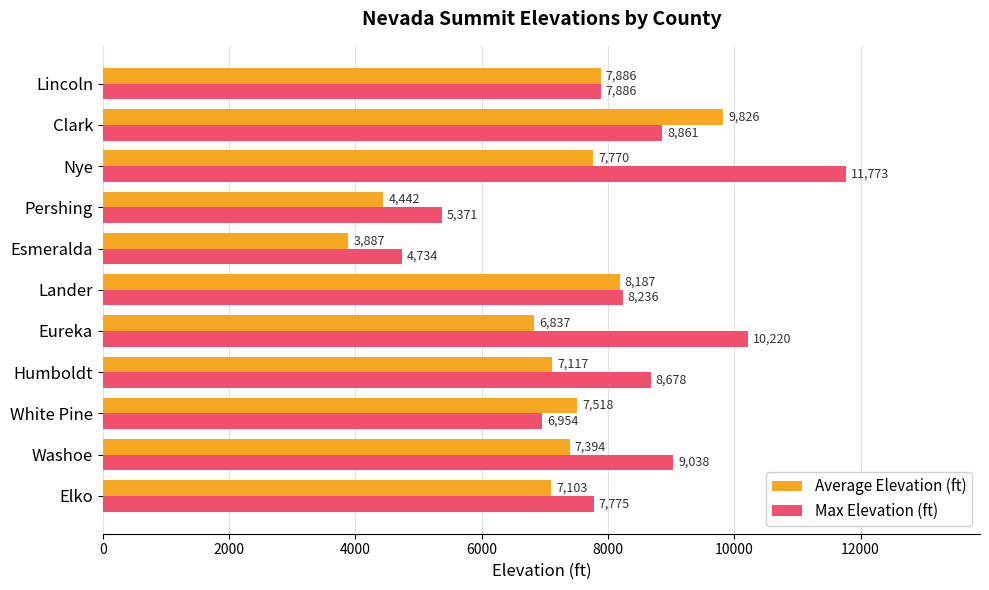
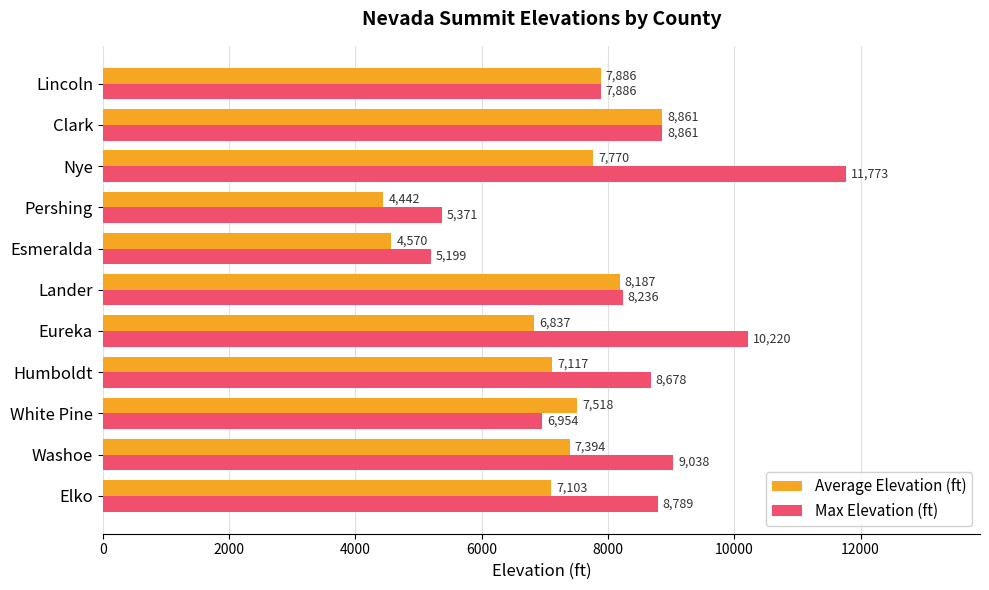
  {
    "Average Elevation (ft)": {
      "Lincoln": "7,886",
-     "Clark": "9,826",
+     "Clark": "8,861",
      "Nye": "7,770",
      "Pershing": "4,442",
-     "Esmeralda": "3,887",
+     "Esmeralda": "4,570",
      "Lander": "8,187",
      "Eureka": "6,837",
      "Humboldt": "7,117",
      "White Pine": "7,518",
      "Washoe": "7,394",
      "Elko": "7,103"
    },
    "Max Elevation (ft)": {
      "Lincoln": "7,886",
      "Clark": "8,861",
      "Nye": "11,773",
      "Pershing": "5,371",
-     "Esmeralda": "4,734",
+     "Esmeralda": "5,199",
      "Lander": "8,236",
      "Eureka": "10,220",
      "Humboldt": "8,678",
      "White Pine": "6,954",
      "Washoe": "9,038",
-     "Elko": "7,775"
+     "Elko": "8,789"
    }
  }
